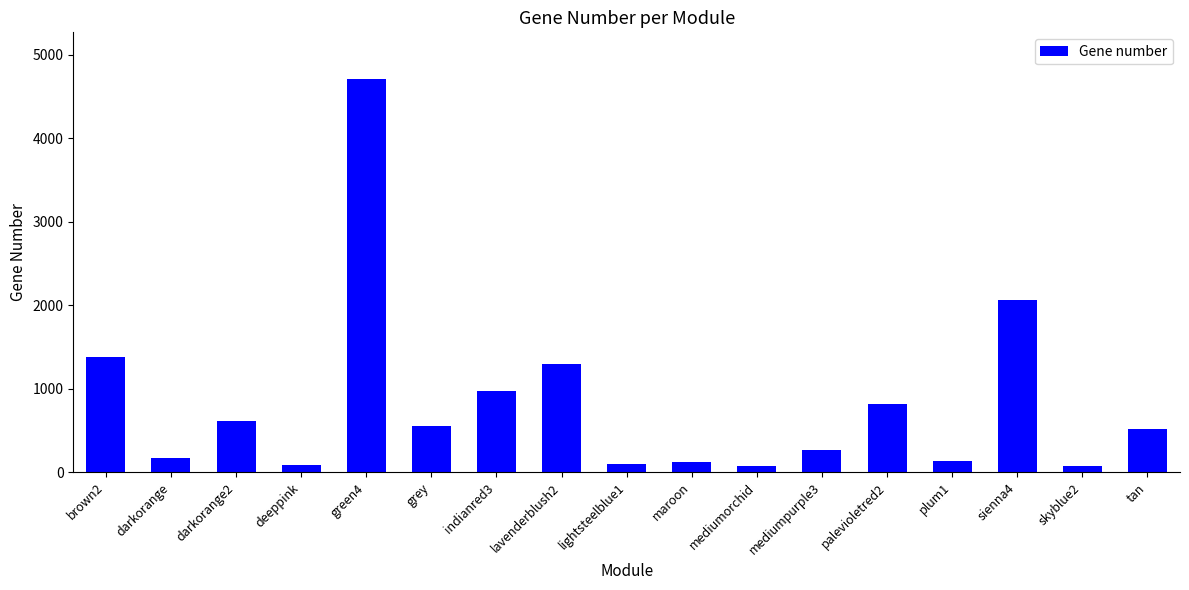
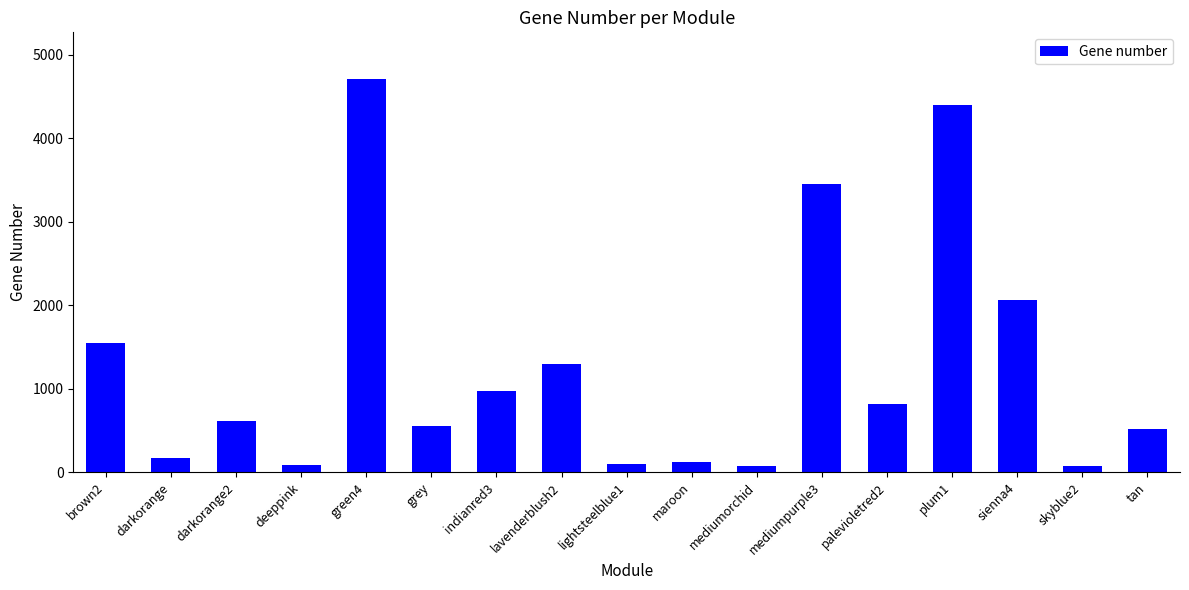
  {
-   "brown2": 1400,
+   "brown2": 1500,
    "darkorange": 200,
    "darkorange2": 600,
    "deeppink": 100,
    "green4": 4700,
    "grey": 600,
    "indianred3": 1000,
    "lavenderblush2": 1300,
    "lightsteelblue1": 100,
    "maroon": 100,
    "mediumorchid": 100,
-   "mediumpurple3": 300,
+   "mediumpurple3": 3500,
    "palevioletred2": 800,
-   "plum1": 100,
+   "plum1": 4400,
    "sienna4": 2100,
    "skyblue2": 100,
    "tan": 500
  }
